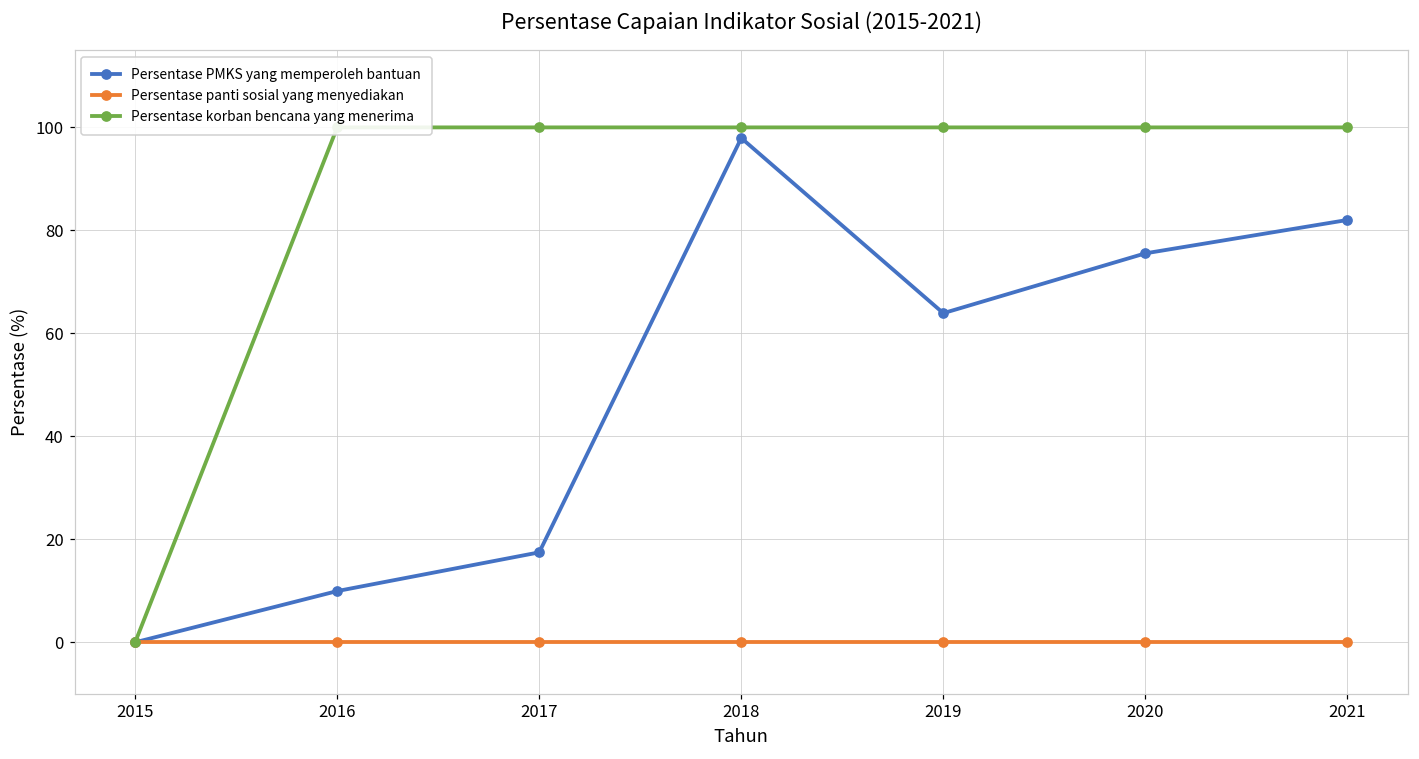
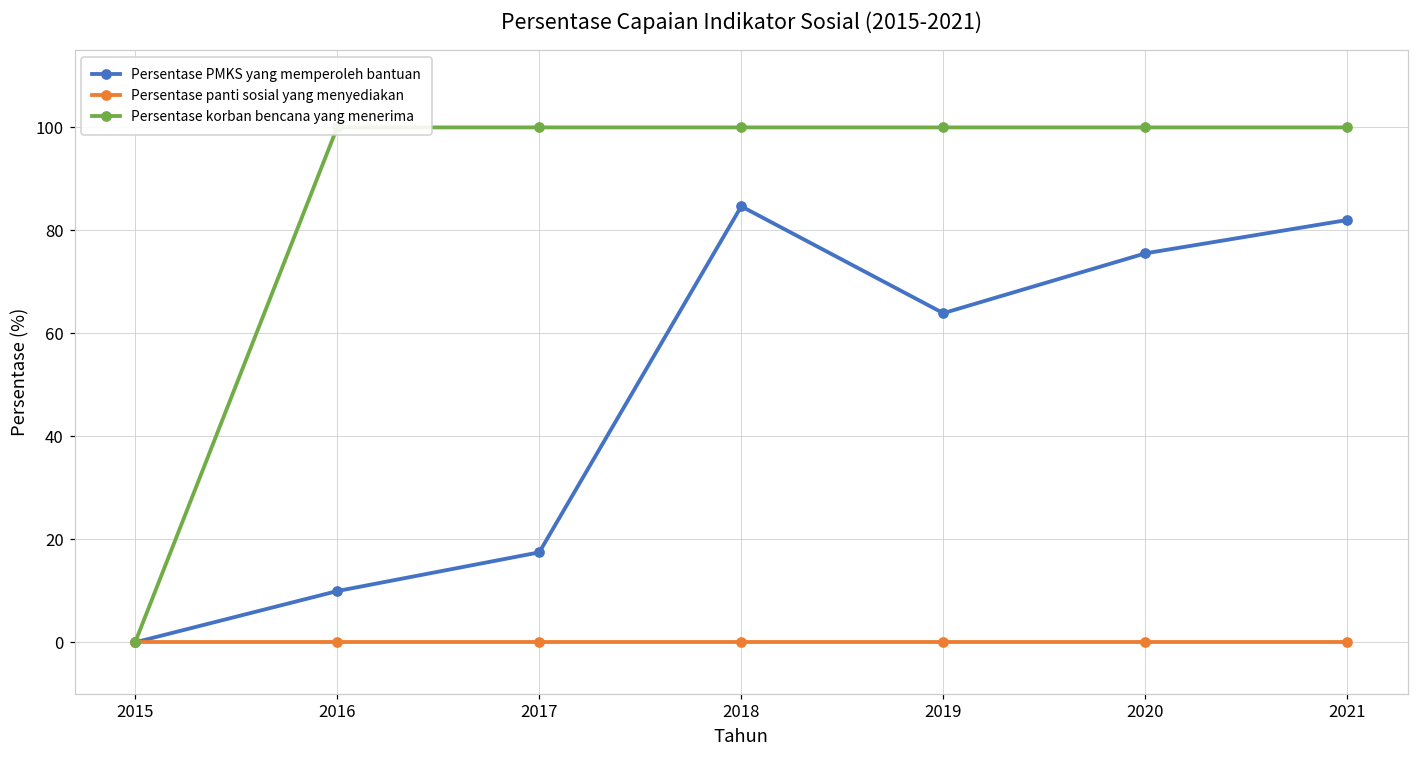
  {
    "Persentase PMKS yang memperoleh bantuan": {
      "2016": 10,
      "2017": 17,
-     "2018": 98,
+     "2018": 85,
      "2019": 64,
      "2020": 76,
      "2021": 82
    },
    "Persentase panti sosial yang menyediakan": {
      "2016": 0,
      "2017": 0,
      "2018": 0,
      "2019": 0,
      "2020": 0,
      "2021": 0
    },
    "Persentase korban bencana yang menerima": {
      "2017": 100,
      "2018": 100,
      "2019": 100,
      "2020": 100,
      "2021": 100
    }
  }
